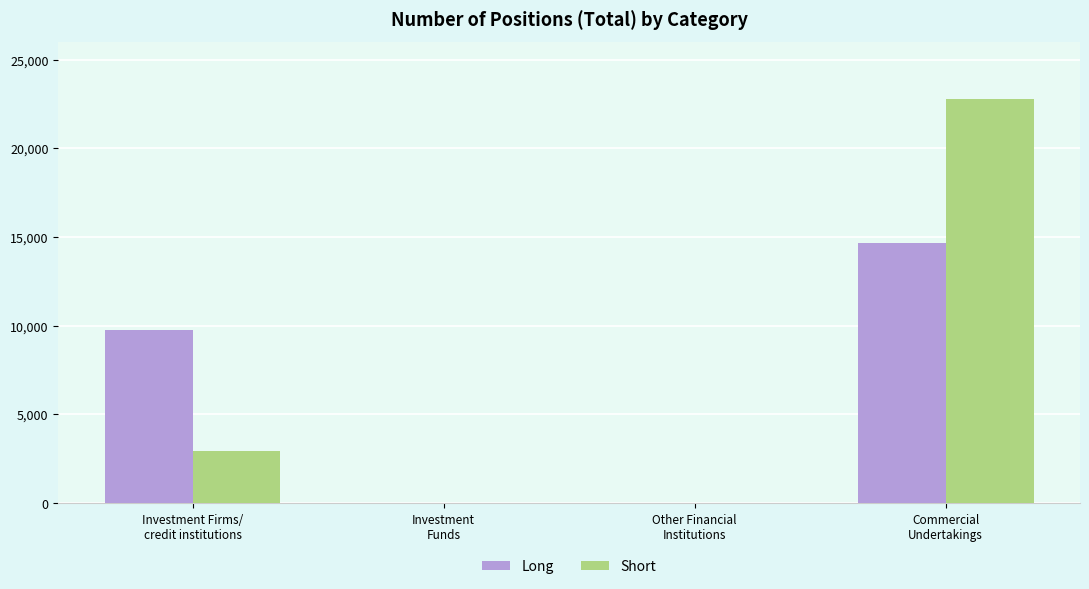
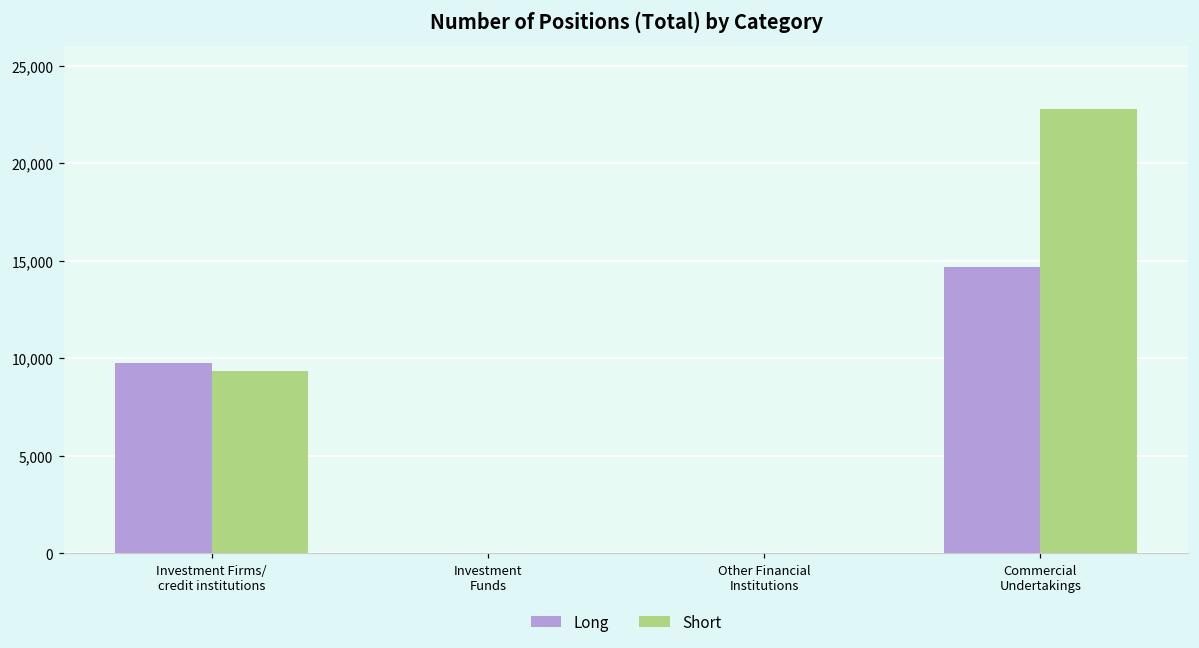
  {
    "Long": {
      "Investment Firms/ credit institutions": "9,700",
      "Investment Funds": "0",
      "Other Financial Institutions": "0",
      "Commercial Undertakings": "14,700"
    },
    "Short": {
-     "Investment Firms/ credit institutions": "2,900",
+     "Investment Firms/ credit institutions": "9,300",
      "Investment Funds": "0",
      "Other Financial Institutions": "0",
      "Commercial Undertakings": "22,800"
    }
  }
